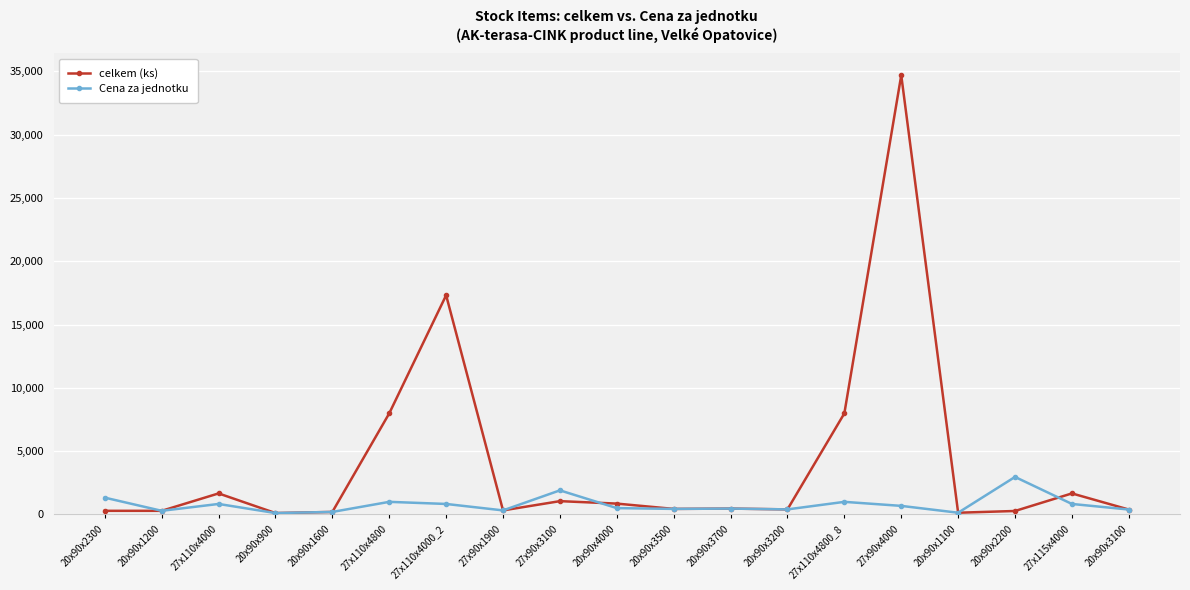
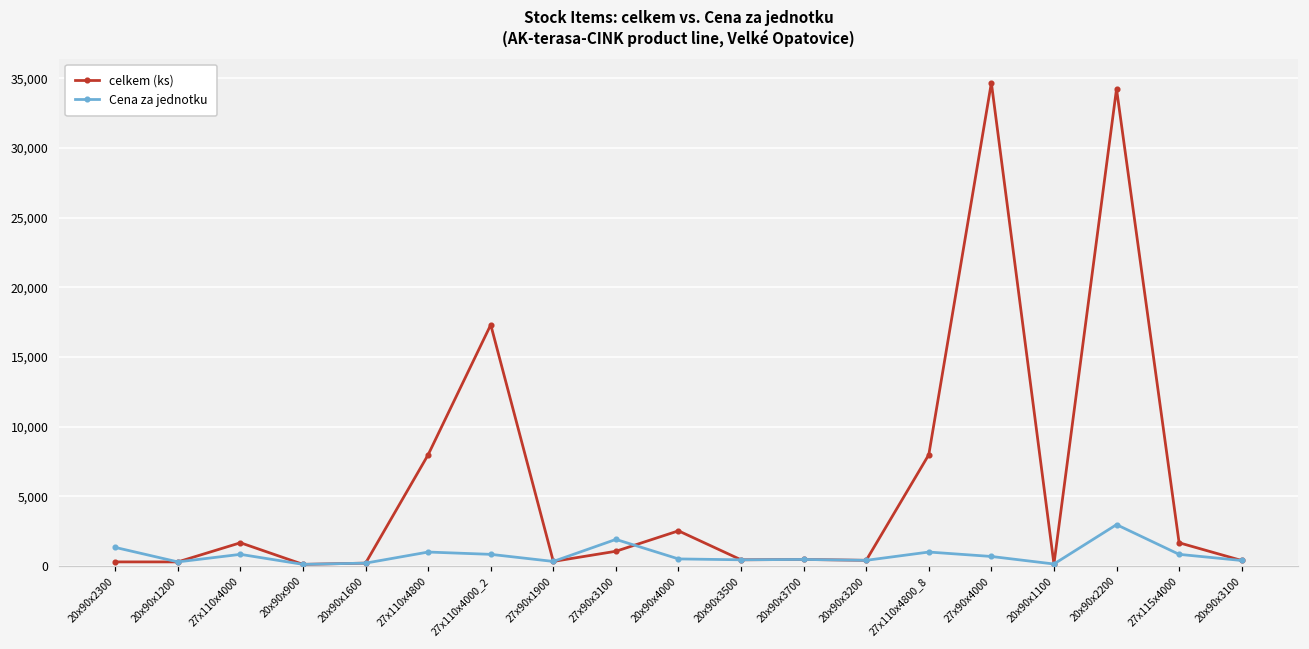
  {
    "celkem (ks)": {
      "20x90x2300": "300",
      "27x110x4000": "1,700",
      "27x110x4800": "8,000",
      "27x110x4000_2": "17,300",
      "27x90x3100": "1,100",
-     "20x90x4000": "900",
+     "20x90x4000": "2,500",
      "27x110x4800_8": "8,000",
      "27x90x4000": "34,700",
-     "20x90x2200": "300",
+     "20x90x2200": "34,200",
      "27x115x4000": "1,700"
    },
    "Cena za jednotku": {
      "20x90x2300": "1,300",
      "27x110x4000": "800",
      "27x110x4800": "1,000",
      "27x110x4000_2": "800",
      "27x90x3100": "1,900",
      "20x90x4000": "500",
      "27x110x4800_8": "1,000",
      "27x90x4000": "700",
      "20x90x2200": "3,000",
      "27x115x4000": "800"
    }
  }
